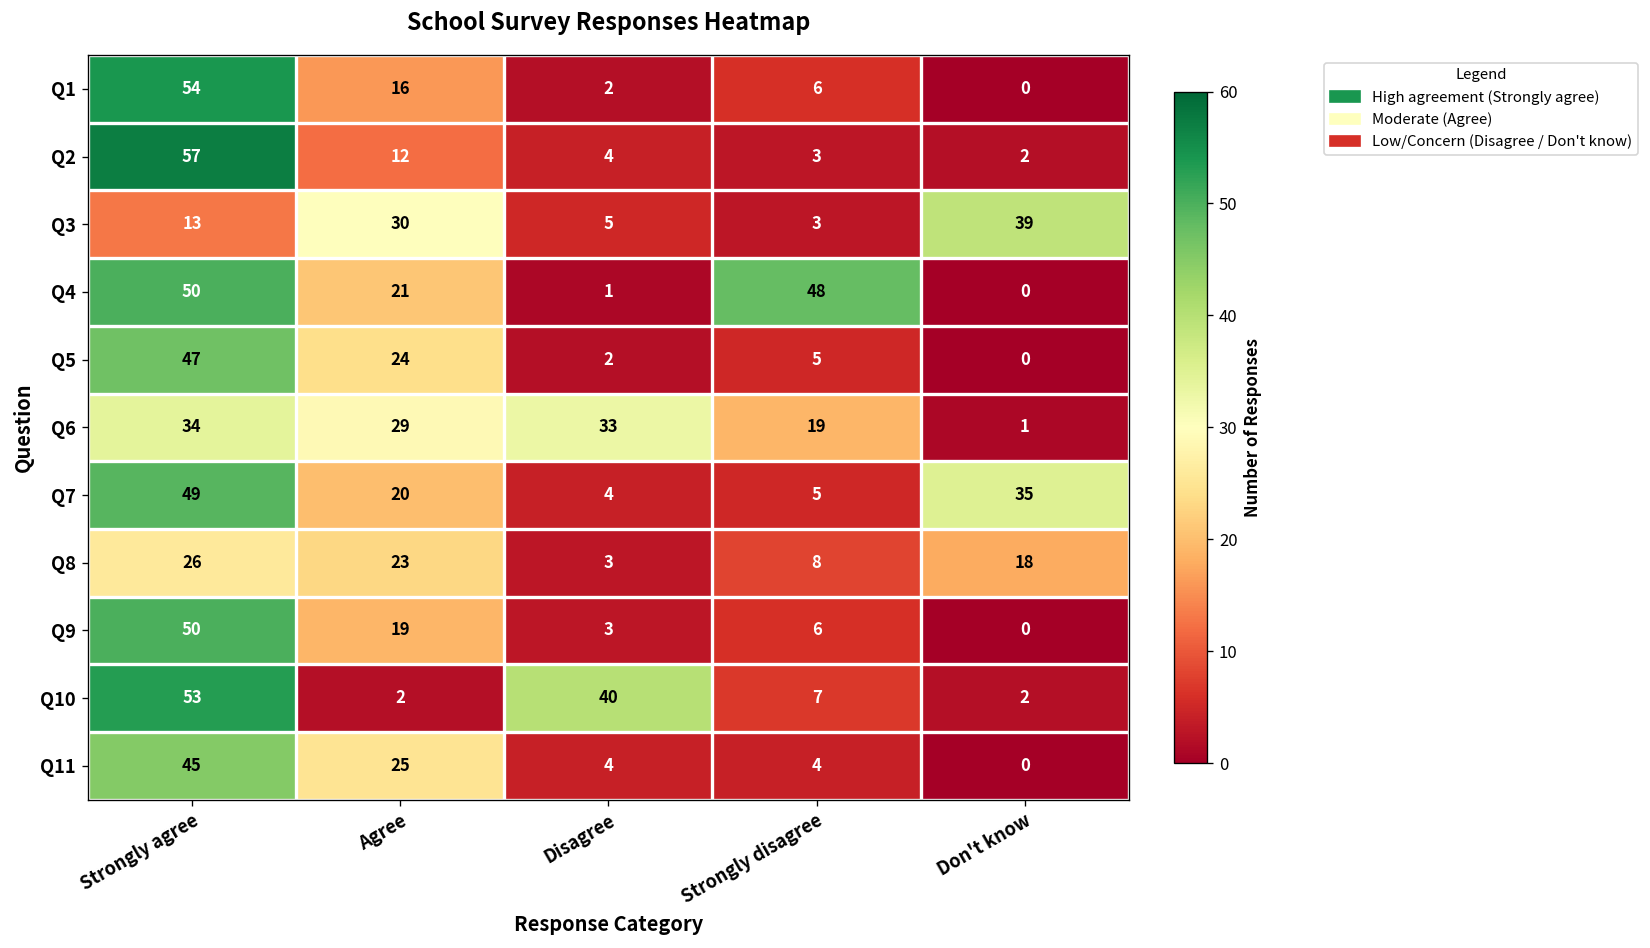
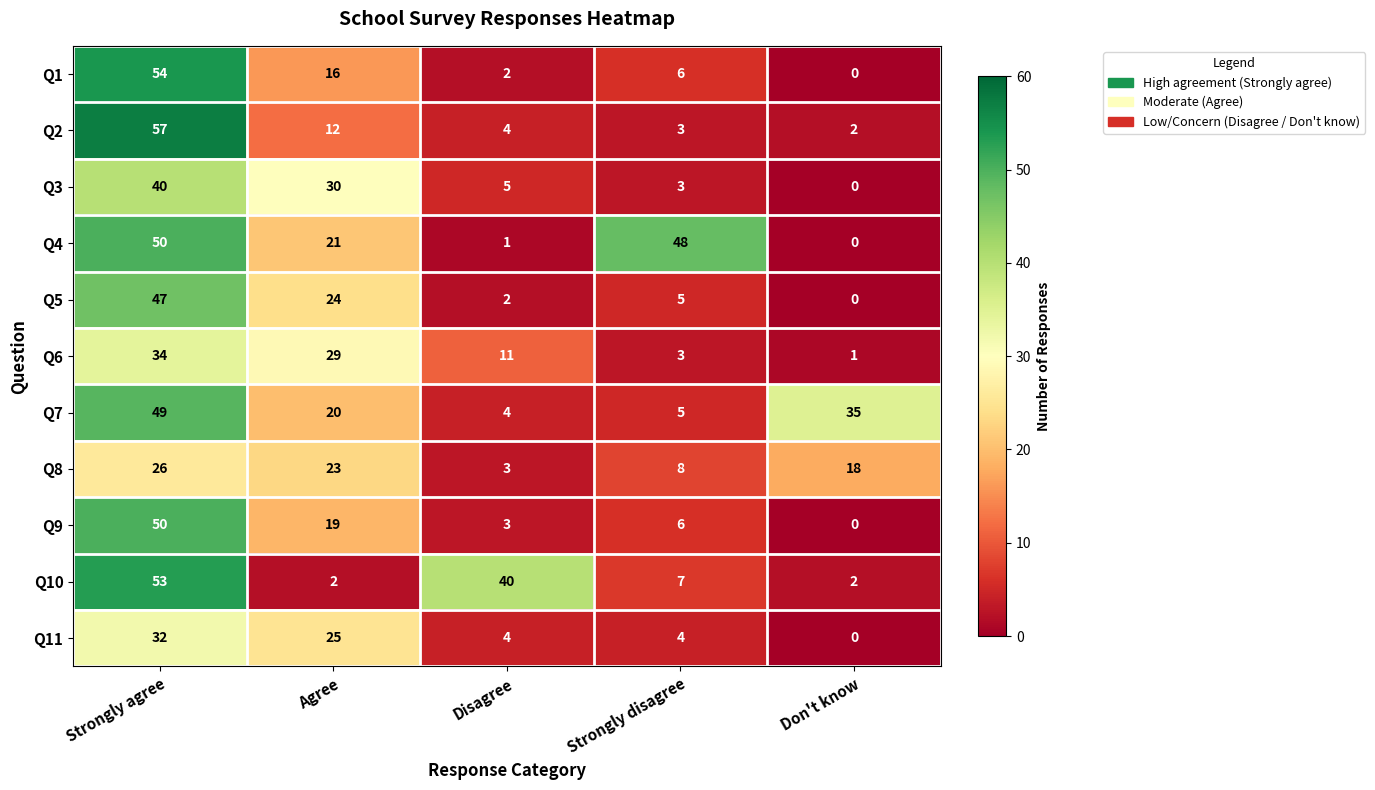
  {
    "Q1": {
      "Strongly agree": 54,
      "Agree": 16,
      "Disagree": 2,
      "Strongly disagree": 6,
      "Don't know": 0
    },
    "Q2": {
      "Strongly agree": 57,
      "Agree": 12,
      "Disagree": 4,
      "Strongly disagree": 3,
      "Don't know": 2
    },
    "Q3": {
-     "Strongly agree": 13,
+     "Strongly agree": 40,
      "Agree": 30,
      "Disagree": 5,
      "Strongly disagree": 3,
-     "Don't know": 39
+     "Don't know": 0
    },
    "Q4": {
      "Strongly agree": 50,
      "Agree": 21,
      "Disagree": 1,
      "Strongly disagree": 48,
      "Don't know": 0
    },
    "Q5": {
      "Strongly agree": 47,
      "Agree": 24,
      "Disagree": 2,
      "Strongly disagree": 5,
      "Don't know": 0
    },
    "Q6": {
      "Strongly agree": 34,
      "Agree": 29,
-     "Disagree": 33,
-     "Strongly disagree": 19,
+     "Disagree": 11,
+     "Strongly disagree": 3,
      "Don't know": 1
    },
    "Q7": {
      "Strongly agree": 49,
      "Agree": 20,
      "Disagree": 4,
      "Strongly disagree": 5,
      "Don't know": 35
    },
    "Q8": {
      "Strongly agree": 26,
      "Agree": 23,
      "Disagree": 3,
      "Strongly disagree": 8,
      "Don't know": 18
    },
    "Q9": {
      "Strongly agree": 50,
      "Agree": 19,
      "Disagree": 3,
      "Strongly disagree": 6,
      "Don't know": 0
    },
    "Q10": {
      "Strongly agree": 53,
      "Agree": 2,
      "Disagree": 40,
      "Strongly disagree": 7,
      "Don't know": 2
    },
    "Q11": {
-     "Strongly agree": 45,
+     "Strongly agree": 32,
      "Agree": 25,
      "Disagree": 4,
      "Strongly disagree": 4,
      "Don't know": 0
    }
  }
